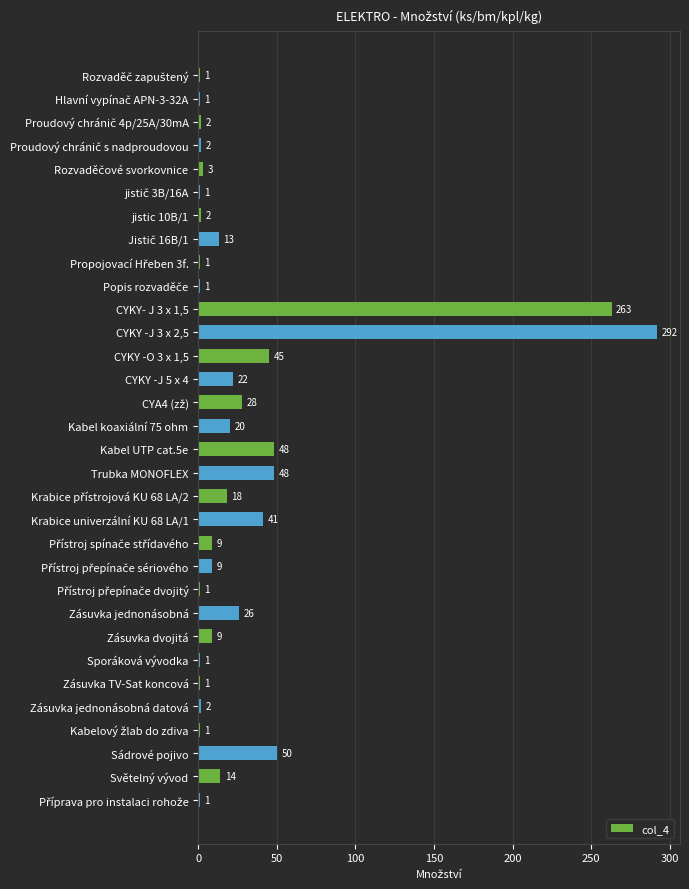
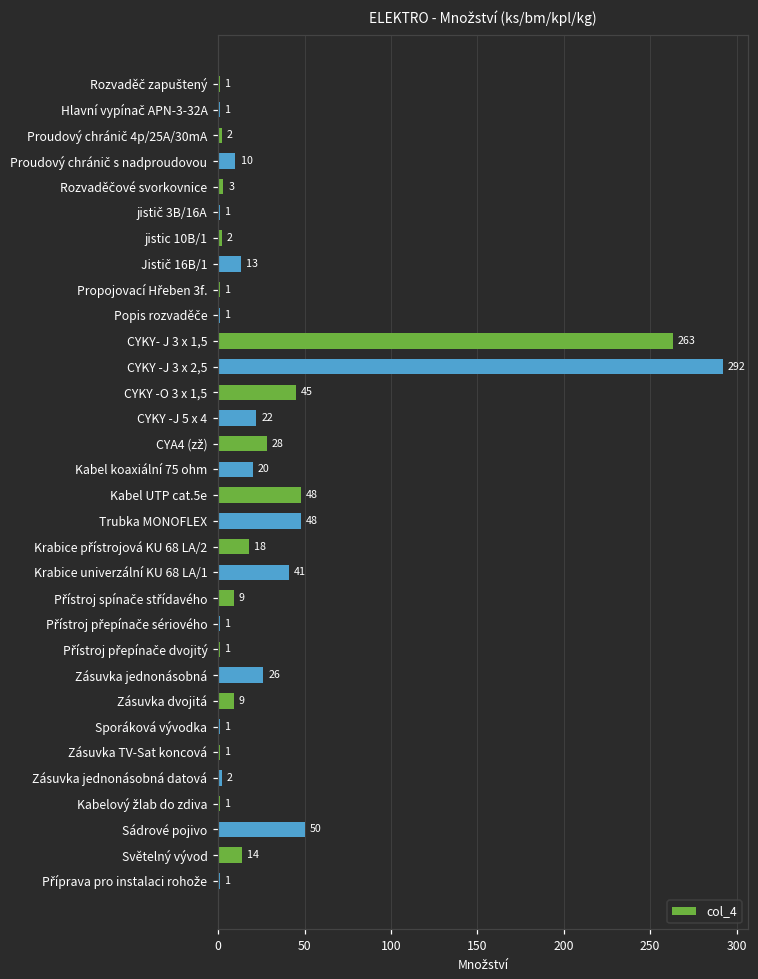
  {
    "Rozvaděč zapuštený": 1,
    "Hlavní vypínač APN-3-32A": 1,
    "Proudový chránič 4p/25A/30mA": 2,
-   "Proudový chránič s nadproudovou": 2,
+   "Proudový chránič s nadproudovou": 10,
    "Rozvaděčové svorkovnice": 3,
    "jistič 3B/16A": 1,
    "jistic 10B/1": 2,
    "Jistič 16B/1": 13,
    "Propojovací Hřeben 3f.": 1,
    "Popis rozvaděče": 1,
    "CYKY- J 3 x 1,5": 263,
    "CYKY -J 3 x 2,5": 292,
    "CYKY -O 3 x 1,5": 45,
    "CYKY -J 5 x 4": 22,
    "CYA4 (zž)": 28,
    "Kabel koaxiální 75 ohm": 20,
    "Kabel UTP cat.5e": 48,
    "Trubka MONOFLEX": 48,
    "Krabice přístrojová KU 68 LA/2": 18,
    "Krabice univerzální KU 68 LA/1": 41,
    "Přístroj spínače střídavého": 9,
-   "Přístroj přepínače sériového": 9,
+   "Přístroj přepínače sériového": 1,
    "Přístroj přepínače dvojitý": 1,
    "Zásuvka jednonásobná": 26,
    "Zásuvka dvojitá": 9,
    "Sporáková vývodka": 1,
    "Zásuvka TV-Sat koncová": 1,
    "Zásuvka jednonásobná datová": 2,
    "Kabelový žlab do zdiva": 1,
    "Sádrové pojivo": 50,
    "Světelný vývod": 14,
    "Příprava pro instalaci rohože": 1
  }
